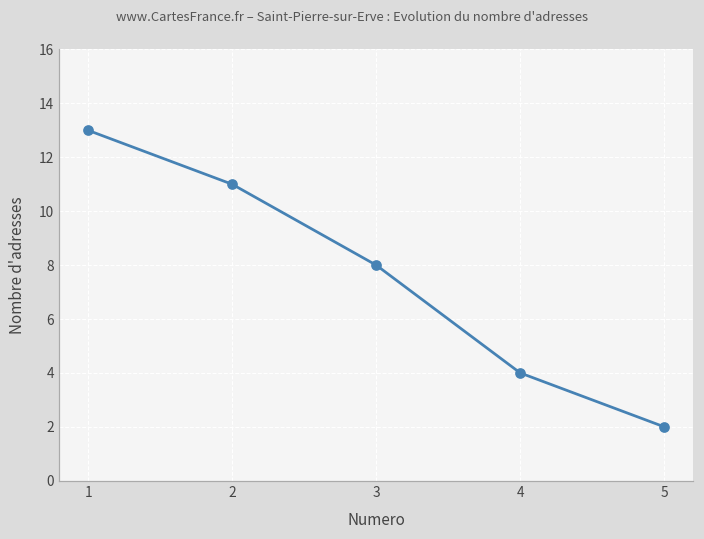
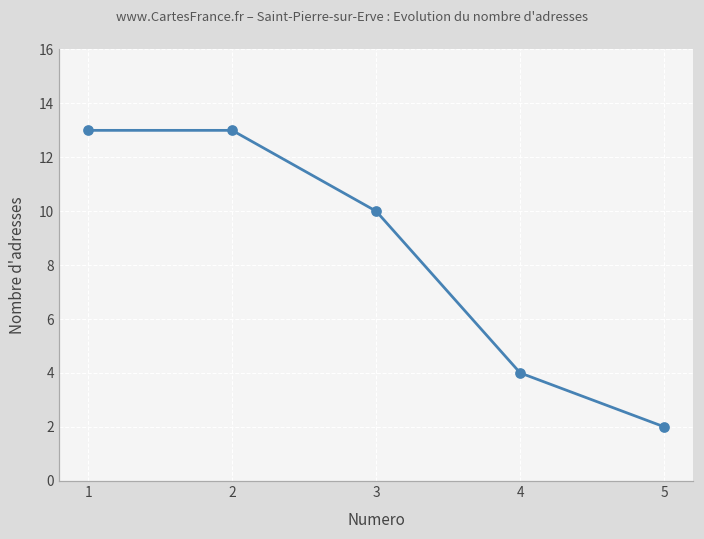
  {
    "1": 13,
-   "2": 11,
-   "3": 8,
+   "2": 13,
+   "3": 10,
    "4": 4,
    "5": 2
  }
